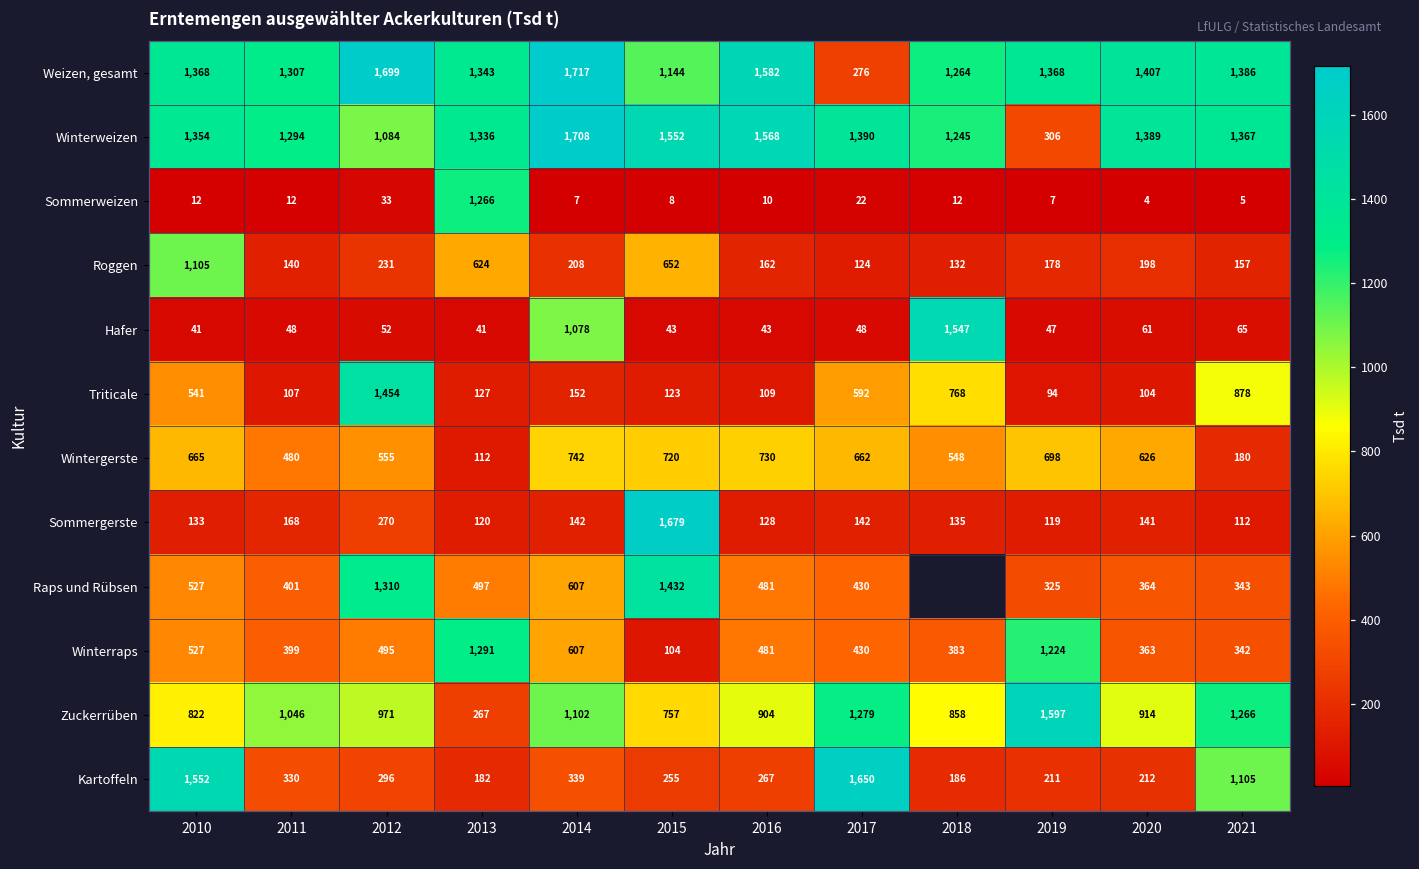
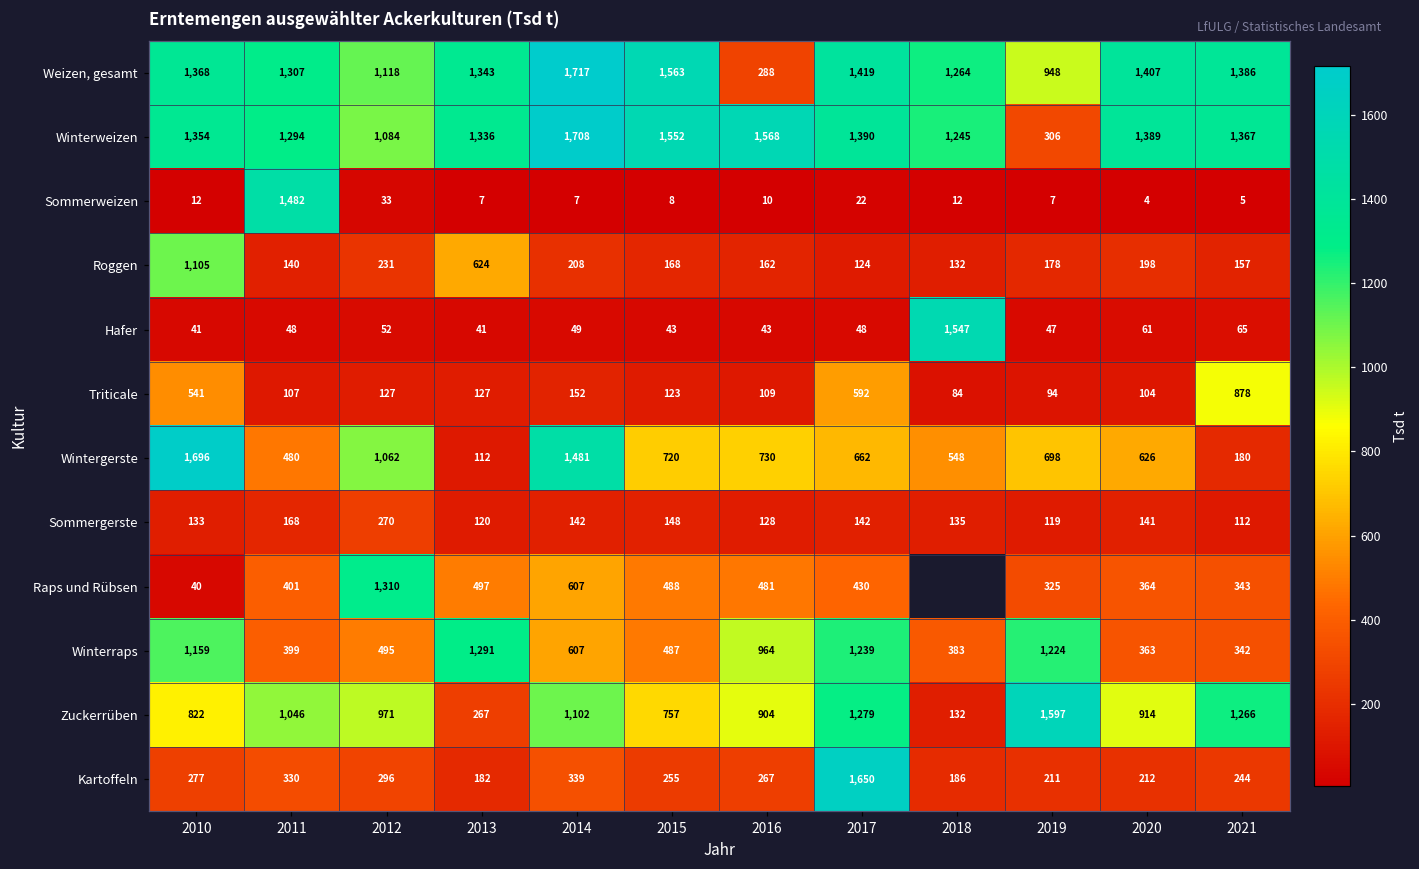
  {
    "Weizen, gesamt": {
      "2010": "1,368",
      "2011": "1,307",
-     "2012": "1,699",
+     "2012": "1,118",
      "2013": "1,343",
      "2014": "1,717",
-     "2015": "1,144",
-     "2016": "1,582",
-     "2017": "276",
+     "2015": "1,563",
+     "2016": "288",
+     "2017": "1,419",
      "2018": "1,264",
-     "2019": "1,368",
+     "2019": "948",
      "2020": "1,407",
      "2021": "1,386"
    },
    "Winterweizen": {
      "2010": "1,354",
      "2011": "1,294",
      "2012": "1,084",
      "2013": "1,336",
      "2014": "1,708",
      "2015": "1,552",
      "2016": "1,568",
      "2017": "1,390",
      "2018": "1,245",
      "2019": "306",
      "2020": "1,389",
      "2021": "1,367"
    },
    "Sommerweizen": {
      "2010": "12",
-     "2011": "12",
+     "2011": "1,482",
      "2012": "33",
-     "2013": "1,266",
+     "2013": "7",
      "2014": "7",
      "2015": "8",
      "2016": "10",
      "2017": "22",
      "2018": "12",
      "2019": "7",
      "2020": "4",
      "2021": "5"
    },
    "Roggen": {
      "2010": "1,105",
      "2011": "140",
      "2012": "231",
      "2013": "624",
      "2014": "208",
-     "2015": "652",
+     "2015": "168",
      "2016": "162",
      "2017": "124",
      "2018": "132",
      "2019": "178",
      "2020": "198",
      "2021": "157"
    },
    "Hafer": {
      "2010": "41",
      "2011": "48",
      "2012": "52",
      "2013": "41",
-     "2014": "1,078",
+     "2014": "49",
      "2015": "43",
      "2016": "43",
      "2017": "48",
      "2018": "1,547",
      "2019": "47",
      "2020": "61",
      "2021": "65"
    },
    "Triticale": {
      "2010": "541",
      "2011": "107",
-     "2012": "1,454",
+     "2012": "127",
      "2013": "127",
      "2014": "152",
      "2015": "123",
      "2016": "109",
      "2017": "592",
-     "2018": "768",
+     "2018": "84",
      "2019": "94",
      "2020": "104",
      "2021": "878"
    },
    "Wintergerste": {
-     "2010": "665",
+     "2010": "1,696",
      "2011": "480",
-     "2012": "555",
+     "2012": "1,062",
      "2013": "112",
-     "2014": "742",
+     "2014": "1,481",
      "2015": "720",
      "2016": "730",
      "2017": "662",
      "2018": "548",
      "2019": "698",
      "2020": "626",
      "2021": "180"
    },
    "Sommergerste": {
      "2010": "133",
      "2011": "168",
      "2012": "270",
      "2013": "120",
      "2014": "142",
-     "2015": "1,679",
+     "2015": "148",
      "2016": "128",
      "2017": "142",
      "2018": "135",
      "2019": "119",
      "2020": "141",
      "2021": "112"
    },
    "Raps und Rübsen": {
-     "2010": "527",
+     "2010": "40",
      "2011": "401",
      "2012": "1,310",
      "2013": "497",
      "2014": "607",
-     "2015": "1,432",
+     "2015": "488",
      "2016": "481",
      "2017": "430",
      "2019": "325",
      "2020": "364",
      "2021": "343"
    },
    "Winterraps": {
-     "2010": "527",
+     "2010": "1,159",
      "2011": "399",
      "2012": "495",
      "2013": "1,291",
      "2014": "607",
-     "2015": "104",
-     "2016": "481",
-     "2017": "430",
+     "2015": "487",
+     "2016": "964",
+     "2017": "1,239",
      "2018": "383",
      "2019": "1,224",
      "2020": "363",
      "2021": "342"
    },
    "Zuckerrüben": {
      "2010": "822",
      "2011": "1,046",
      "2012": "971",
      "2013": "267",
      "2014": "1,102",
      "2015": "757",
      "2016": "904",
      "2017": "1,279",
-     "2018": "858",
+     "2018": "132",
      "2019": "1,597",
      "2020": "914",
      "2021": "1,266"
    },
    "Kartoffeln": {
-     "2010": "1,552",
+     "2010": "277",
      "2011": "330",
      "2012": "296",
      "2013": "182",
      "2014": "339",
      "2015": "255",
      "2016": "267",
      "2017": "1,650",
      "2018": "186",
      "2019": "211",
      "2020": "212",
-     "2021": "1,105"
+     "2021": "244"
    }
  }
